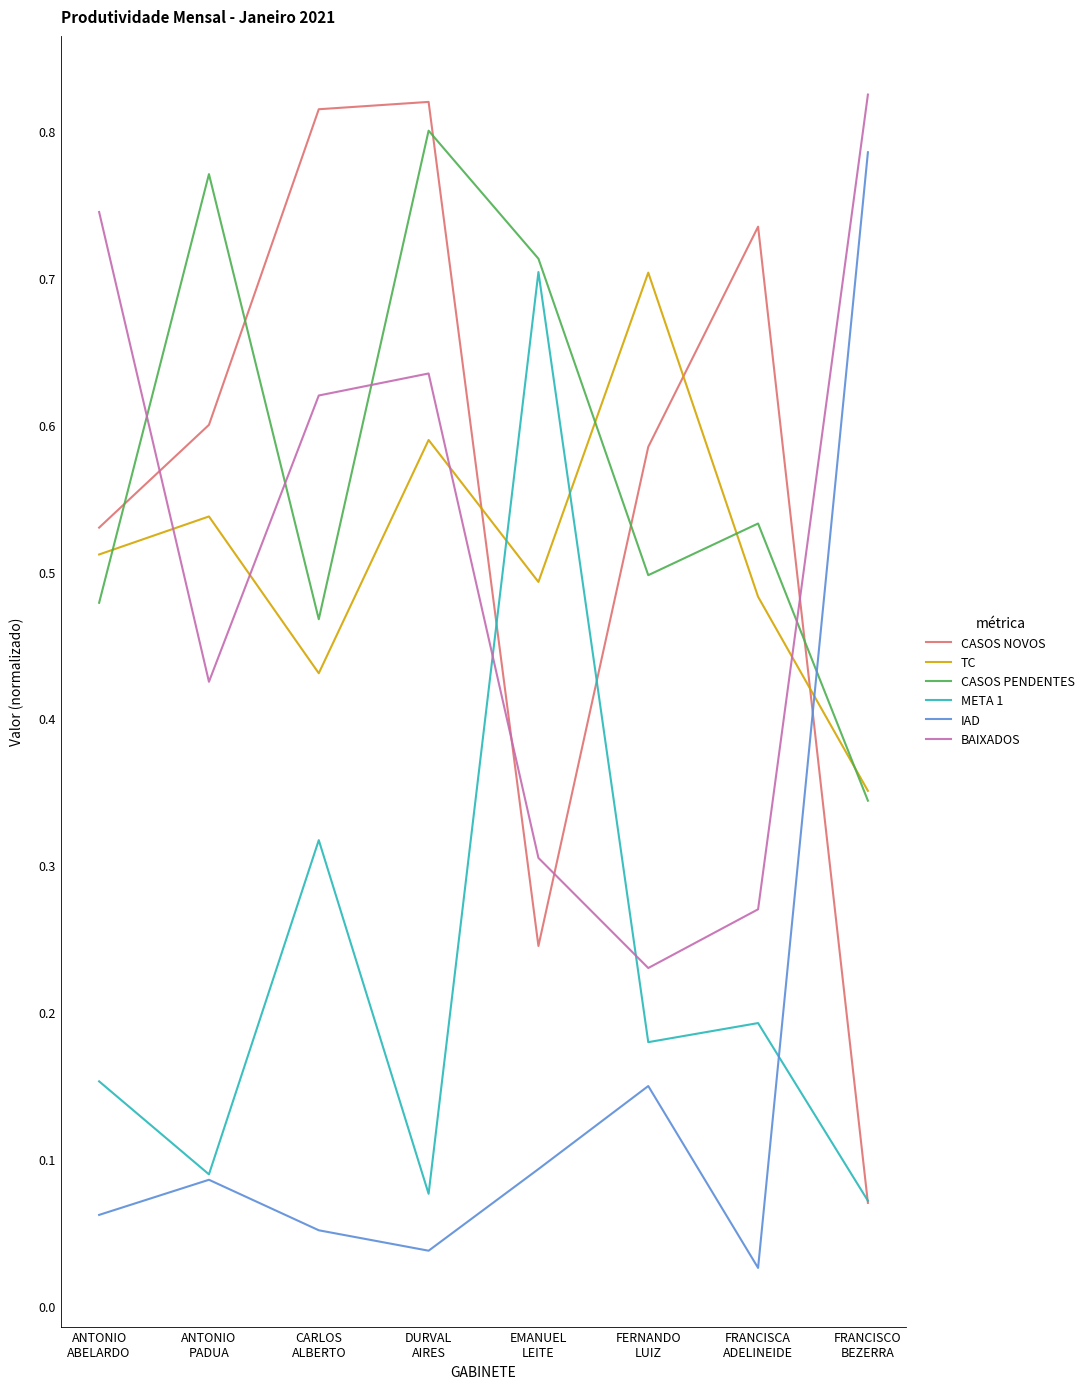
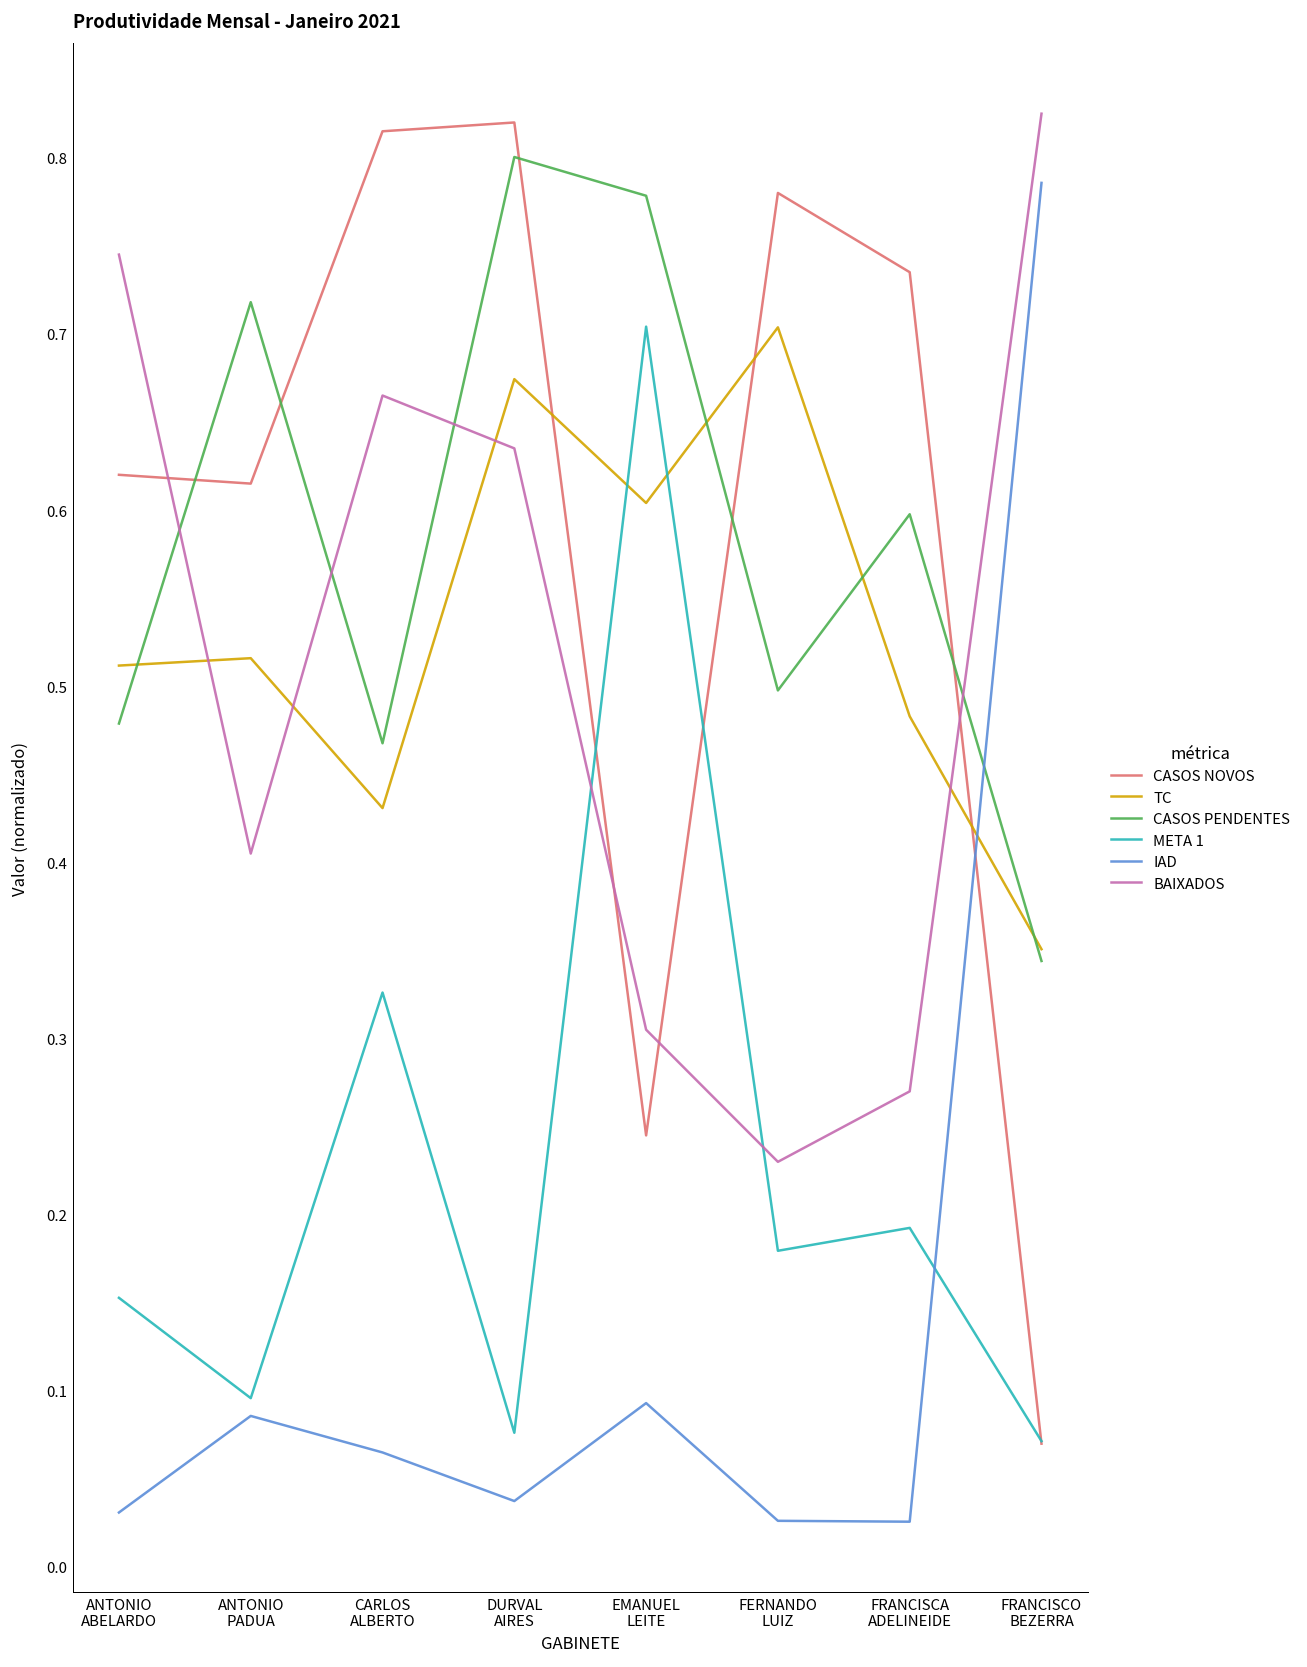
  {
    "CASOS NOVOS": {
-     "ANTONIO ABELARDO": 0.530,
-     "ANTONIO PADUA": 0.600,
+     "ANTONIO ABELARDO": 0.620,
+     "ANTONIO PADUA": 0.615,
      "CARLOS ALBERTO": 0.815,
      "DURVAL AIRES": 0.820,
      "EMANUEL LEITE": 0.245,
-     "FERNANDO LUIZ": 0.585,
+     "FERNANDO LUIZ": 0.780,
      "FRANCISCA ADELINEIDE": 0.735
    },
    "TC": {
      "ANTONIO ABELARDO": 0.512,
-     "ANTONIO PADUA": 0.538,
+     "ANTONIO PADUA": 0.516,
      "CARLOS ALBERTO": 0.431,
-     "DURVAL AIRES": 0.590,
-     "EMANUEL LEITE": 0.493,
+     "DURVAL AIRES": 0.674,
+     "EMANUEL LEITE": 0.604,
      "FERNANDO LUIZ": 0.704,
      "FRANCISCA ADELINEIDE": 0.483,
      "FRANCISCO BEZERRA": 0.351
    },
    "CASOS PENDENTES": {
      "ANTONIO ABELARDO": 0.479,
-     "ANTONIO PADUA": 0.771,
+     "ANTONIO PADUA": 0.718,
      "CARLOS ALBERTO": 0.468,
      "DURVAL AIRES": 0.800,
-     "EMANUEL LEITE": 0.713,
+     "EMANUEL LEITE": 0.778,
      "FERNANDO LUIZ": 0.498,
-     "FRANCISCA ADELINEIDE": 0.533,
+     "FRANCISCA ADELINEIDE": 0.598,
      "FRANCISCO BEZERRA": 0.344
    },
    "META 1": {
      "ANTONIO ABELARDO": 0.153,
-     "ANTONIO PADUA": 0.089,
-     "CARLOS ALBERTO": 0.317,
+     "ANTONIO PADUA": 0.096,
+     "CARLOS ALBERTO": 0.326,
      "DURVAL AIRES": 0.076,
      "EMANUEL LEITE": 0.704,
      "FERNANDO LUIZ": 0.180,
      "FRANCISCA ADELINEIDE": 0.193
    },
    "IAD": {
-     "ANTONIO ABELARDO": 0.062,
+     "ANTONIO ABELARDO": 0.031,
      "ANTONIO PADUA": 0.086,
-     "CARLOS ALBERTO": 0.051,
+     "CARLOS ALBERTO": 0.065,
      "DURVAL AIRES": 0.037,
      "EMANUEL LEITE": 0.093,
-     "FERNANDO LUIZ": 0.150,
+     "FERNANDO LUIZ": 0.026,
      "FRANCISCA ADELINEIDE": 0.026,
      "FRANCISCO BEZERRA": 0.786
    },
    "BAIXADOS": {
      "ANTONIO ABELARDO": 0.745,
-     "ANTONIO PADUA": 0.425,
-     "CARLOS ALBERTO": 0.620,
+     "ANTONIO PADUA": 0.405,
+     "CARLOS ALBERTO": 0.665,
      "DURVAL AIRES": 0.635,
      "EMANUEL LEITE": 0.305,
      "FERNANDO LUIZ": 0.230,
      "FRANCISCA ADELINEIDE": 0.270,
      "FRANCISCO BEZERRA": 0.825
    }
  }
